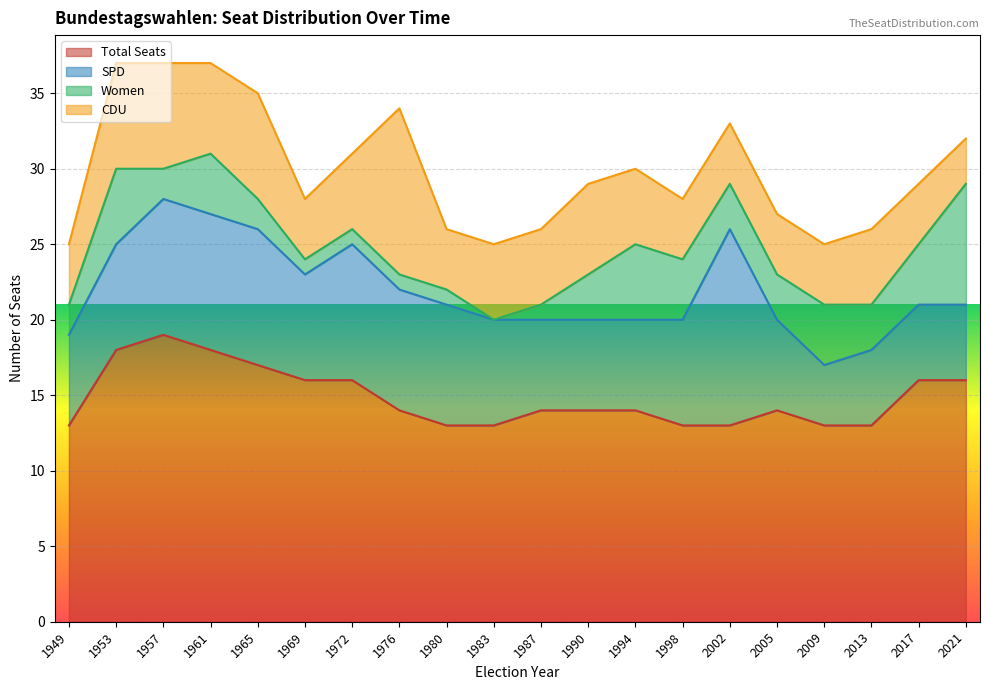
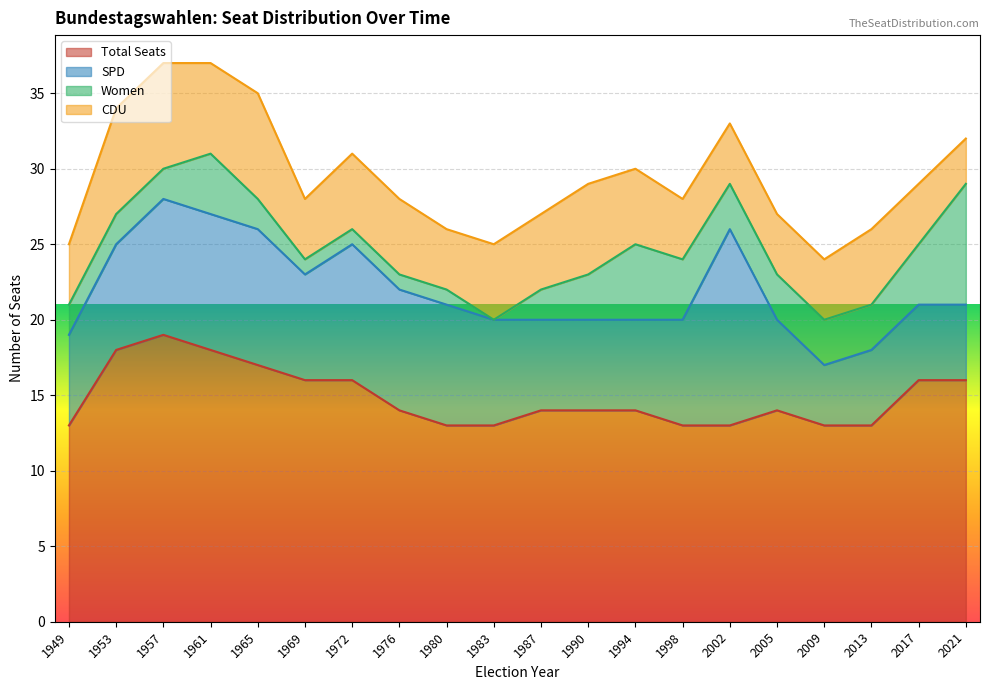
  {
    "Total Seats": {
      "1949": 13,
      "1953": 18,
      "1957": 19,
      "1961": 18,
      "1965": 17,
      "1969": 16,
      "1972": 16,
      "1976": 14,
      "1980": 13,
      "1983": 13,
      "1987": 14,
      "1990": 14,
      "1994": 14,
      "1998": 13,
      "2002": 13,
      "2005": 14,
      "2009": 13,
      "2013": 13,
      "2017": 16,
      "2021": 16
    },
    "SPD": {
      "1949": 6,
      "1953": 7,
      "1957": 9,
      "1961": 9,
      "1965": 9,
      "1969": 7,
      "1972": 9,
      "1976": 8,
      "1980": 8,
      "1987": 6,
      "1990": 6,
      "1994": 6,
      "1998": 7,
      "2002": 13,
      "2005": 6,
      "2009": 4,
      "2013": 5,
      "2017": 5,
      "2021": 5
    },
    "Women": {
      "1949": 2,
-     "1953": 5,
+     "1953": 2,
      "1957": 2,
      "1961": 4,
      "1965": 2,
      "1969": 1,
      "1972": 1,
      "1976": 1,
      "1980": 1,
-     "1987": 1,
+     "1987": 2,
      "1990": 3,
      "1994": 5,
      "1998": 4,
      "2002": 3,
      "2005": 3,
-     "2009": 4,
+     "2009": 3,
      "2013": 3,
      "2017": 4,
      "2021": 8
    },
    "CDU": {
      "1949": 4,
      "1961": 6,
      "1965": 7,
      "1969": 4,
      "1972": 5,
-     "1976": 11,
+     "1976": 5,
      "1980": 4,
      "1983": 5,
      "1987": 5,
      "1990": 6,
      "1994": 5,
      "1998": 4,
      "2002": 4,
      "2005": 4,
      "2009": 4,
      "2013": 5,
      "2017": 4,
      "2021": 3
    }
  }
